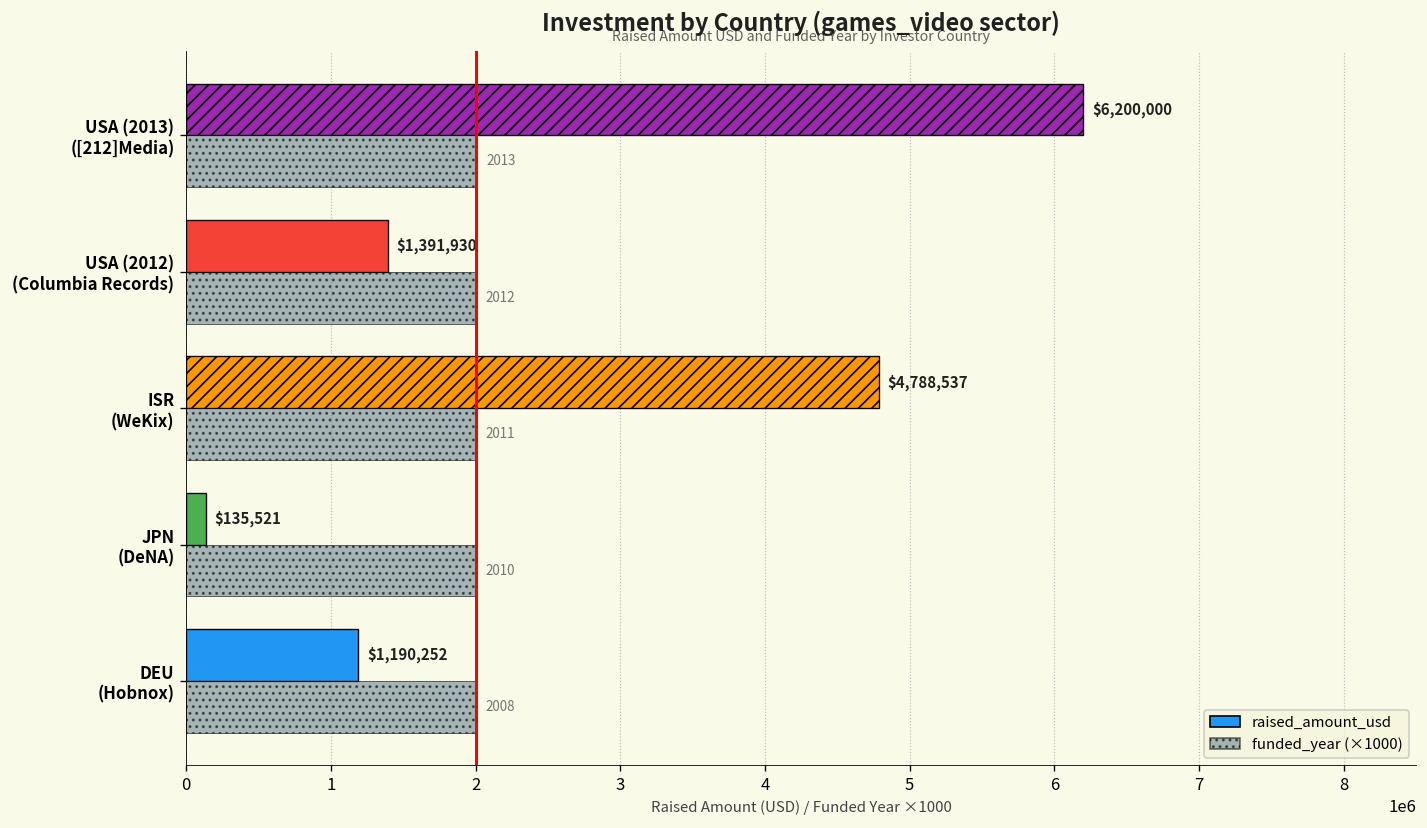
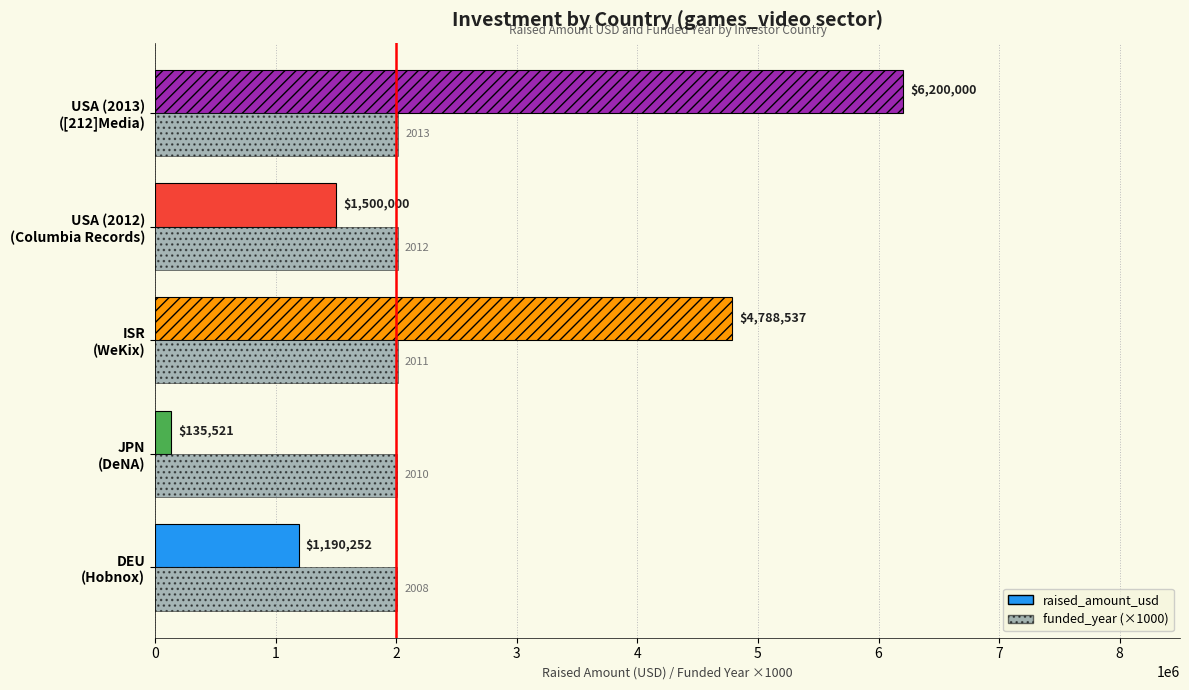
  {
    "raised_amount_usd": {
      "USA (2013) ([212]Media)": "$6,200,000",
-     "USA (2012) (Columbia Records)": "$1,391,930",
+     "USA (2012) (Columbia Records)": "$1,500,000",
      "ISR (WeKix)": "$4,788,537",
      "JPN (DeNA)": "$135,521",
      "DEU (Hobnox)": "$1,190,252"
    }
  }
